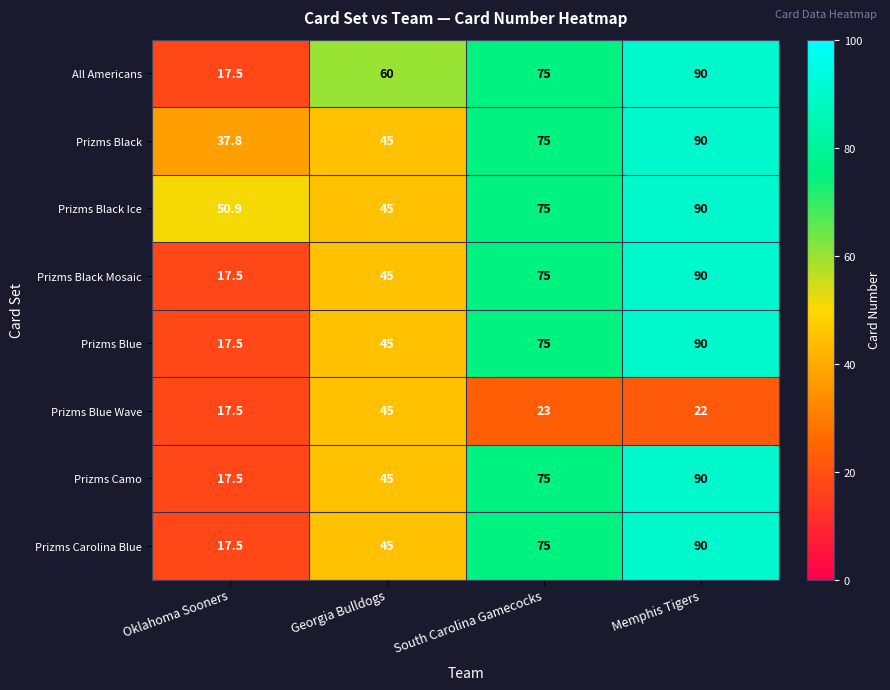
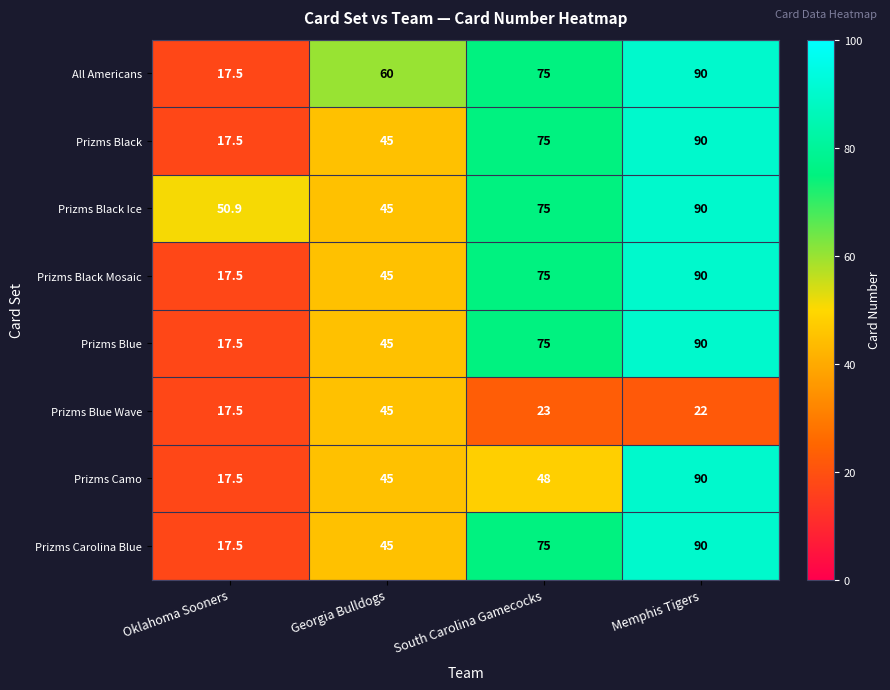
  {
    "All Americans": {
      "Oklahoma Sooners": 17.5,
      "Georgia Bulldogs": 60,
      "South Carolina Gamecocks": 75,
      "Memphis Tigers": 90
    },
    "Prizms Black": {
-     "Oklahoma Sooners": 37.8,
+     "Oklahoma Sooners": 17.5,
      "Georgia Bulldogs": 45,
      "South Carolina Gamecocks": 75,
      "Memphis Tigers": 90
    },
    "Prizms Black Ice": {
      "Oklahoma Sooners": 50.9,
      "Georgia Bulldogs": 45,
      "South Carolina Gamecocks": 75,
      "Memphis Tigers": 90
    },
    "Prizms Black Mosaic": {
      "Oklahoma Sooners": 17.5,
      "Georgia Bulldogs": 45,
      "South Carolina Gamecocks": 75,
      "Memphis Tigers": 90
    },
    "Prizms Blue": {
      "Oklahoma Sooners": 17.5,
      "Georgia Bulldogs": 45,
      "South Carolina Gamecocks": 75,
      "Memphis Tigers": 90
    },
    "Prizms Blue Wave": {
      "Oklahoma Sooners": 17.5,
      "Georgia Bulldogs": 45,
      "South Carolina Gamecocks": 23,
      "Memphis Tigers": 22
    },
    "Prizms Camo": {
      "Oklahoma Sooners": 17.5,
      "Georgia Bulldogs": 45,
-     "South Carolina Gamecocks": 75,
+     "South Carolina Gamecocks": 48,
      "Memphis Tigers": 90
    },
    "Prizms Carolina Blue": {
      "Oklahoma Sooners": 17.5,
      "Georgia Bulldogs": 45,
      "South Carolina Gamecocks": 75,
      "Memphis Tigers": 90
    }
  }
